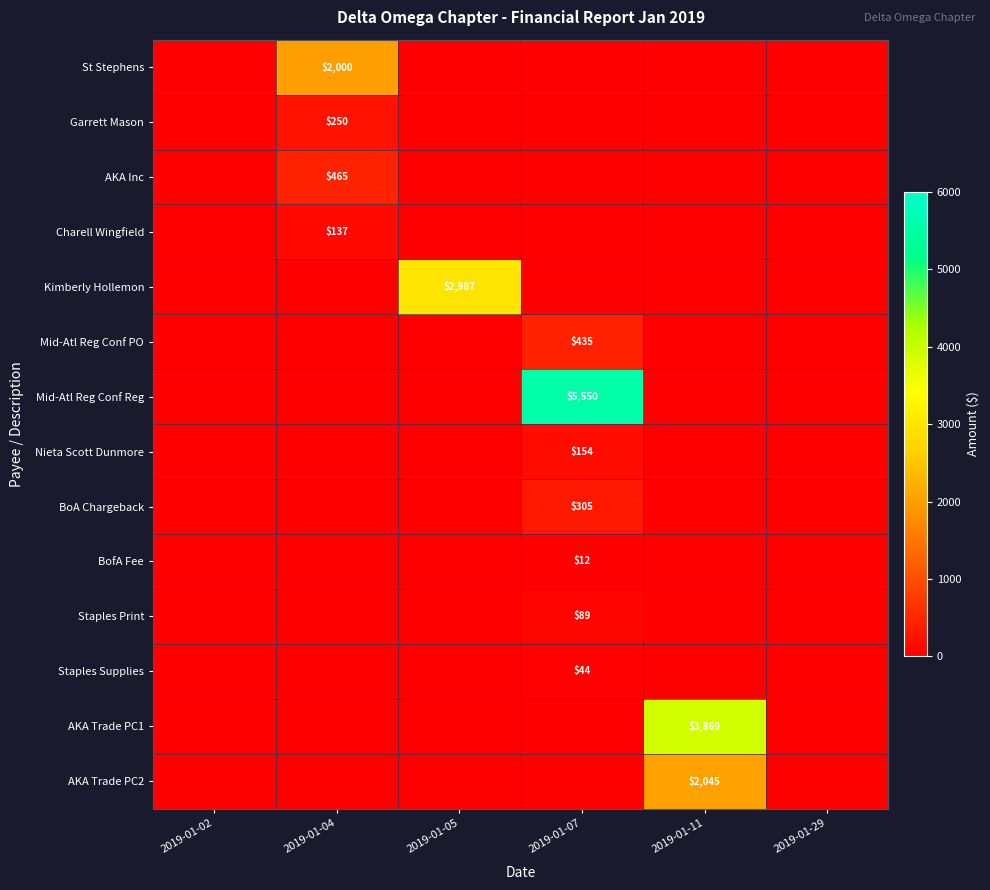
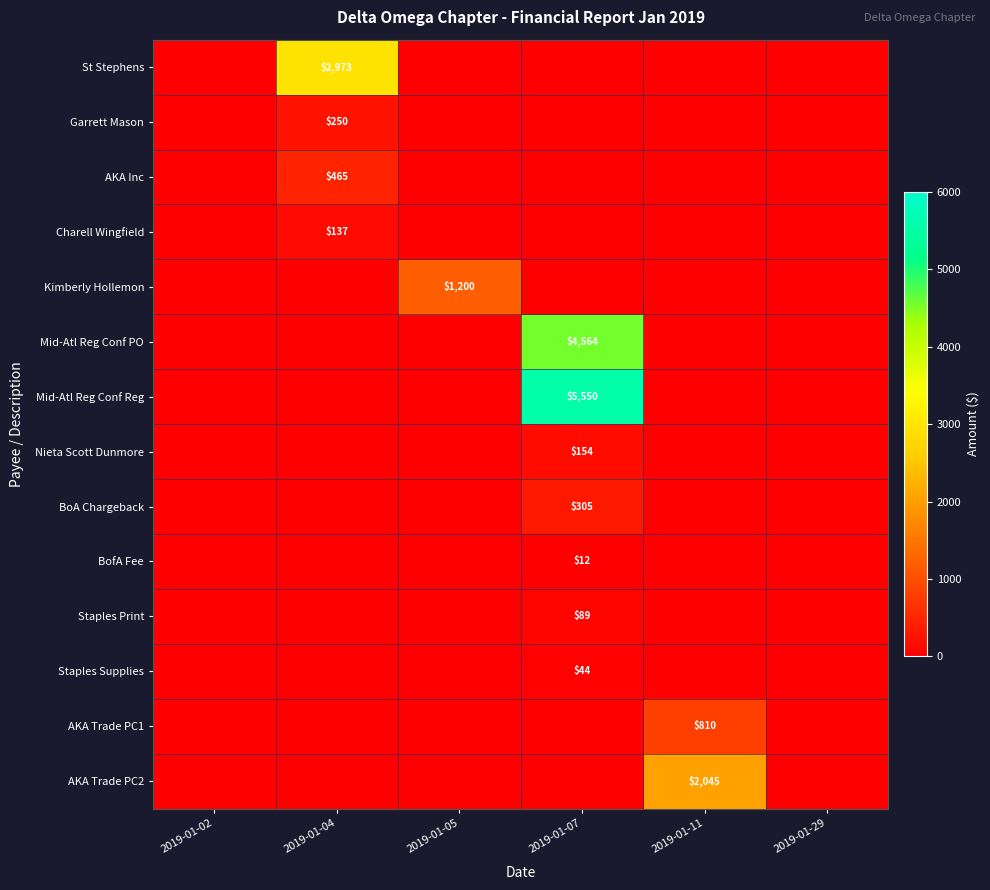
  {
    "St Stephens": {
-     "2019-01-04": "$2,000"
+     "2019-01-04": "$2,973"
    },
    "Garrett Mason": {
      "2019-01-04": "$250"
    },
    "AKA Inc": {
      "2019-01-04": "$465"
    },
    "Charell Wingfield": {
      "2019-01-04": "$137"
    },
    "Kimberly Hollemon": {
-     "2019-01-05": "$2,987"
+     "2019-01-05": "$1,200"
    },
    "Mid-Atl Reg Conf PO": {
-     "2019-01-07": "$435"
+     "2019-01-07": "$4,564"
    },
    "Mid-Atl Reg Conf Reg": {
      "2019-01-07": "$5,550"
    },
    "Nieta Scott Dunmore": {
      "2019-01-07": "$154"
    },
    "BoA Chargeback": {
      "2019-01-07": "$305"
    },
    "BofA Fee": {
      "2019-01-07": "$12"
    },
    "Staples Print": {
      "2019-01-07": "$89"
    },
    "Staples Supplies": {
      "2019-01-07": "$44"
    },
    "AKA Trade PC1": {
-     "2019-01-11": "$3,869"
+     "2019-01-11": "$810"
    },
    "AKA Trade PC2": {
      "2019-01-11": "$2,045"
    }
  }
